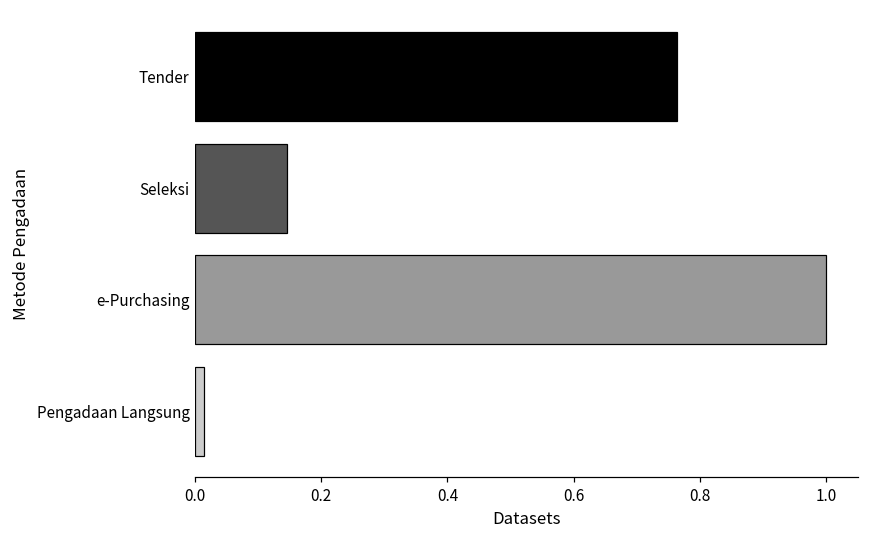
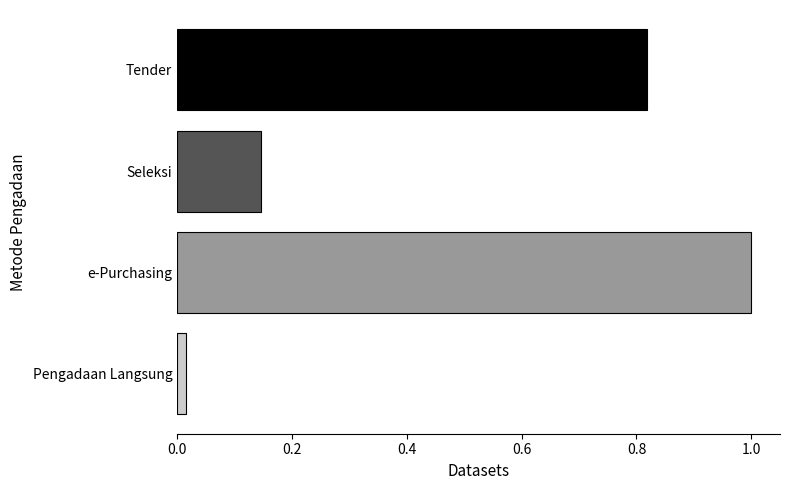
  {
-   "Tender": 0.76,
+   "Tender": 0.82,
    "Seleksi": 0.15,
    "e-Purchasing": 1.00,
    "Pengadaan Langsung": 0.02
  }
